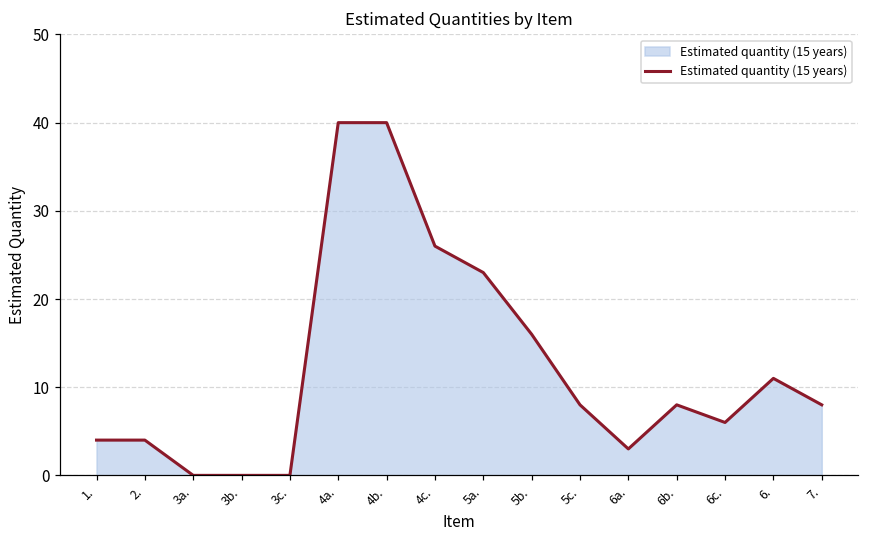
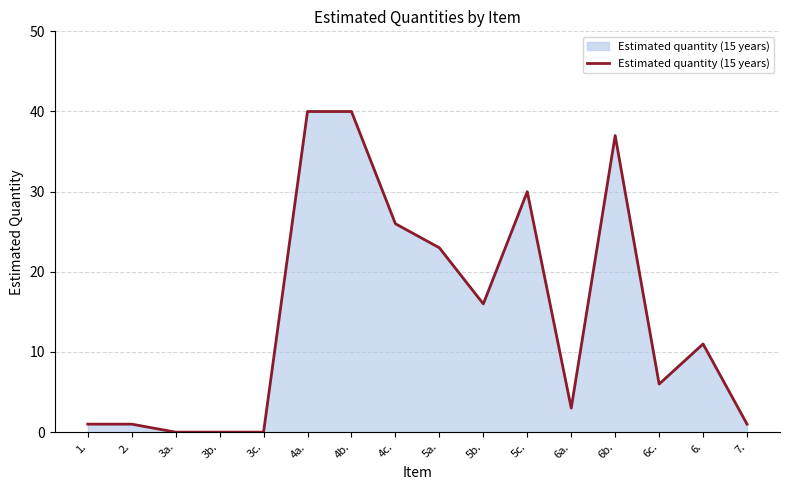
  {
-   "1.": 4,
-   "2.": 4,
+   "1.": 1,
+   "2.": 1,
    "3a.": 0,
    "3b.": 0,
    "3c.": 0,
    "4a.": 40,
    "4b.": 40,
    "4c.": 26,
    "5a.": 23,
    "5b.": 16,
-   "5c.": 8,
+   "5c.": 30,
    "6a.": 3,
-   "6b.": 8,
+   "6b.": 37,
    "6c.": 6,
    "6.": 11,
-   "7.": 8
+   "7.": 1
  }
